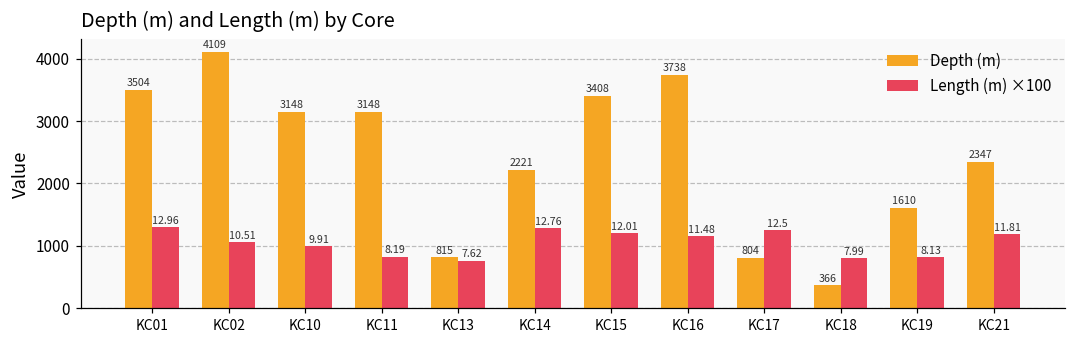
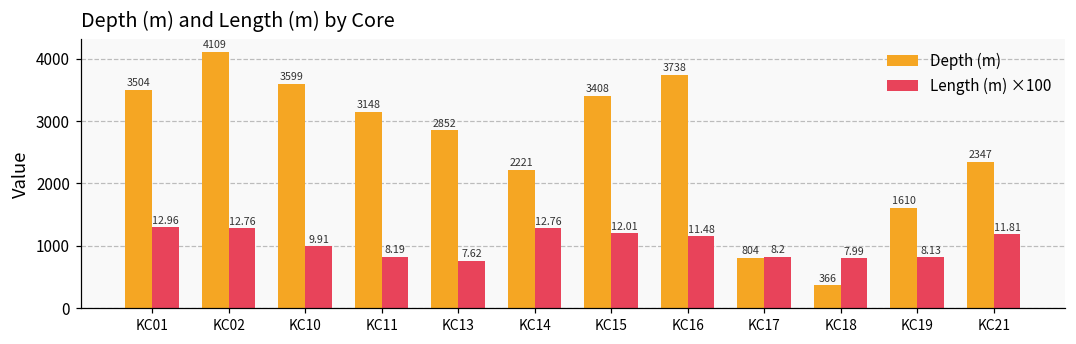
  {
    "Depth (m) and Length (m) by Core": {
      "Depth (m)": {
        "KC01": 3504,
        "KC02": 4109,
-       "KC10": 3148,
+       "KC10": 3599,
        "KC11": 3148,
-       "KC13": 815,
+       "KC13": 2852,
        "KC14": 2221,
        "KC15": 3408,
        "KC16": 3738,
        "KC17": 804,
        "KC18": 366,
        "KC19": 1610,
        "KC21": 2347
      },
      "Length (m) ×100": {
-       "KC02": 10.51,
-       "KC17": 12.5
+       "KC02": 12.76,
+       "KC17": 8.2
      }
    }
  }
